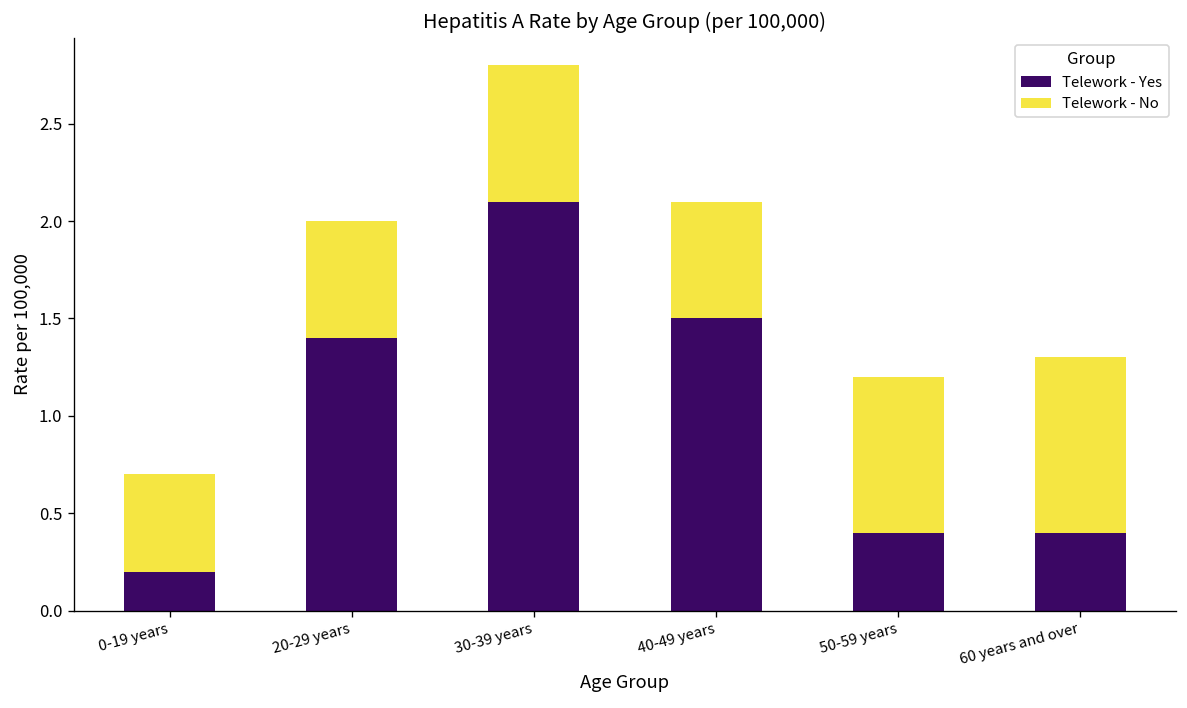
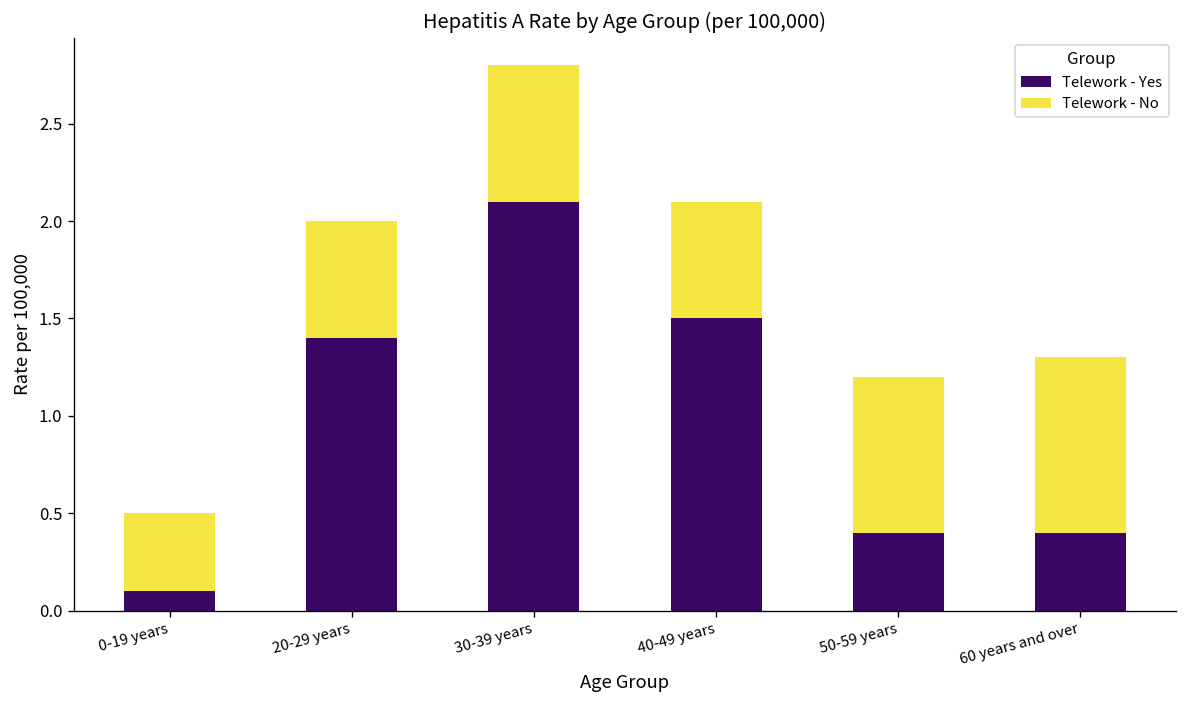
  {
    "Telework - Yes": {
-     "0-19 years": 0.2,
+     "0-19 years": 0.1,
      "20-29 years": 1.4,
      "30-39 years": 2.1,
      "40-49 years": 1.5,
      "50-59 years": 0.4,
      "60 years and over": 0.4
    },
    "Telework - No": {
-     "0-19 years": 0.5,
+     "0-19 years": 0.4,
      "20-29 years": 0.6,
      "30-39 years": 0.7,
      "40-49 years": 0.6,
      "50-59 years": 0.8,
      "60 years and over": 0.9
    }
  }
